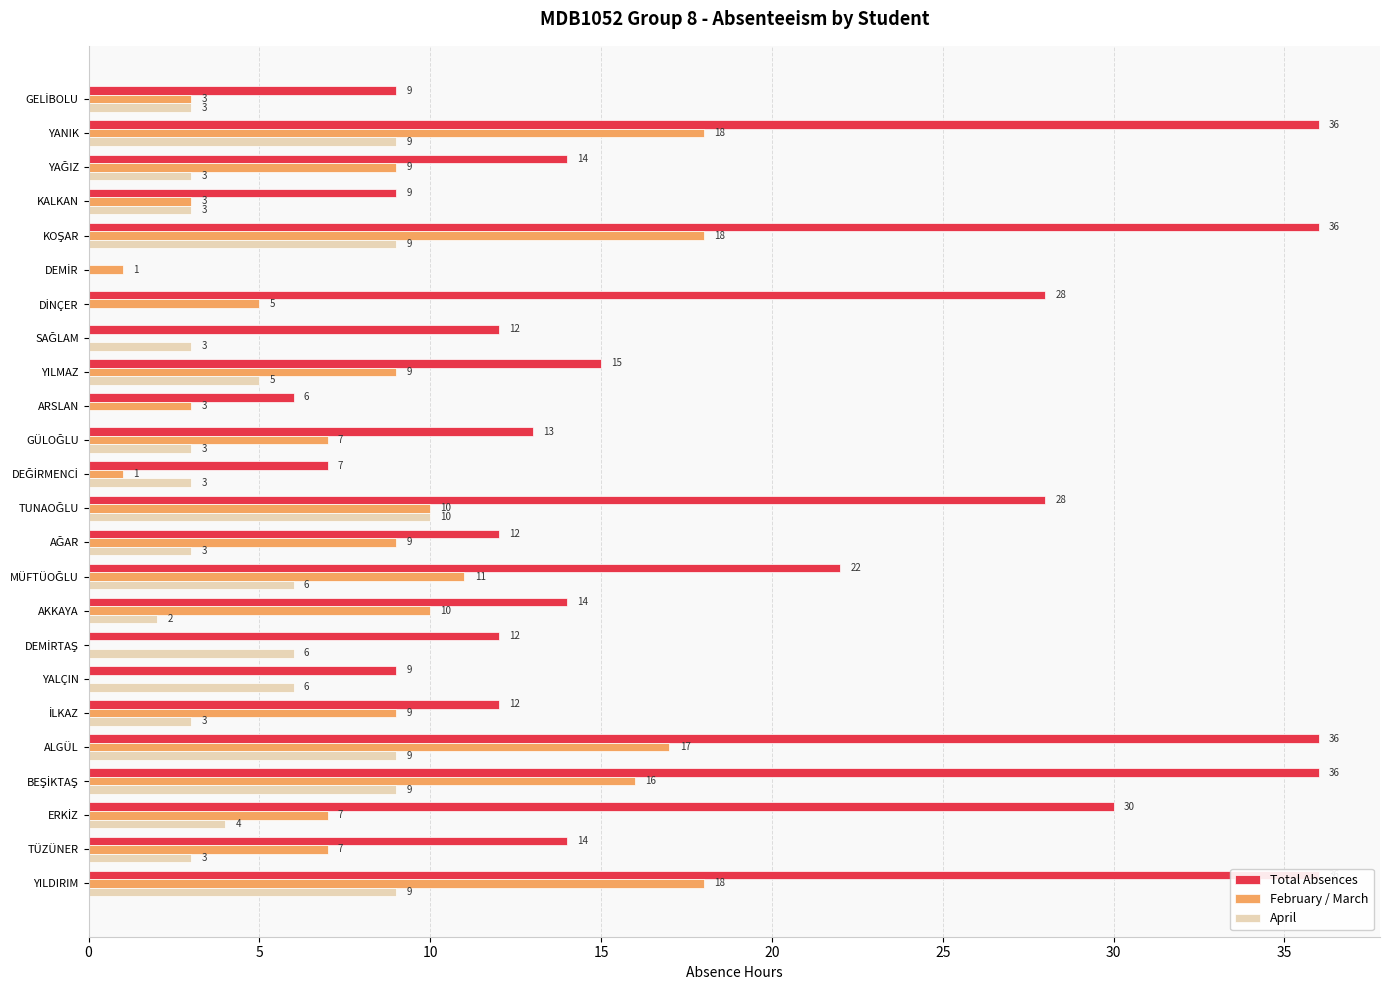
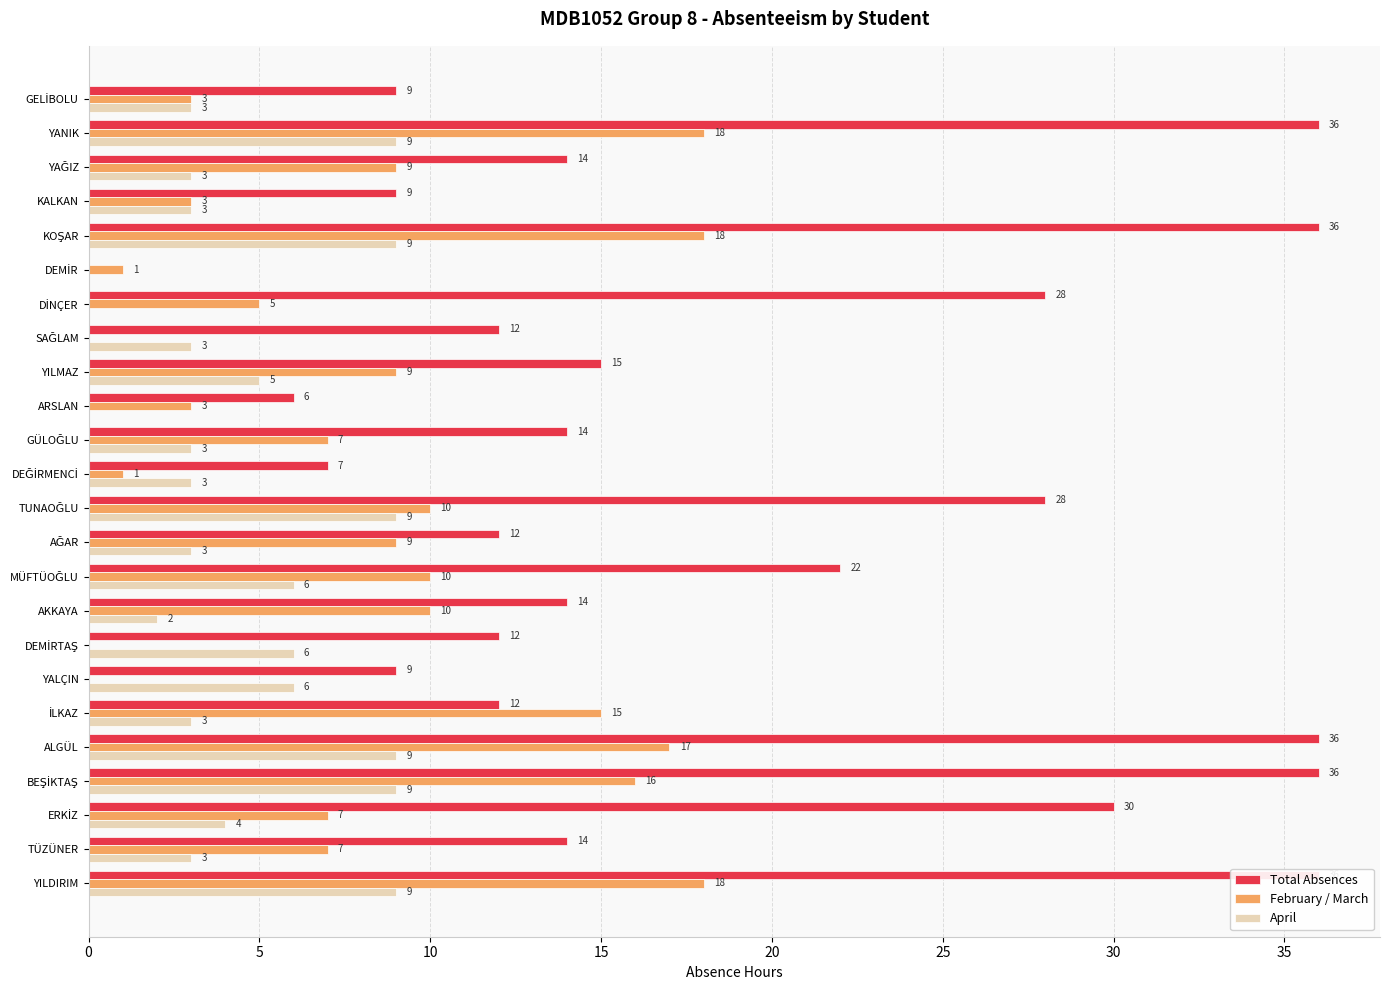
  {
    "Total Absences": {
      "GELİBOLU": 9,
      "YANIK": 36,
      "YAĞIZ": 14,
      "KALKAN": 9,
      "KOŞAR": 36,
      "DİNÇER": 28,
      "SAĞLAM": 12,
      "YILMAZ": 15,
      "ARSLAN": 6,
-     "GÜLOĞLU": 13,
+     "GÜLOĞLU": 14,
      "DEĞİRMENCİ": 7,
      "TUNAOĞLU": 28,
      "AĞAR": 12,
      "MÜFTÜOĞLU": 22,
      "AKKAYA": 14,
      "DEMİRTAŞ": 12,
      "YALÇIN": 9,
      "İLKAZ": 12,
      "ALGÜL": 36,
      "BEŞİKTAŞ": 36,
      "ERKİZ": 30,
      "TÜZÜNER": 14
    },
    "February / March": {
      "GELİBOLU": 3,
      "YANIK": 18,
      "YAĞIZ": 9,
      "KALKAN": 3,
      "KOŞAR": 18,
      "DEMİR": 1,
      "DİNÇER": 5,
      "YILMAZ": 9,
      "ARSLAN": 3,
      "GÜLOĞLU": 7,
      "DEĞİRMENCİ": 1,
      "TUNAOĞLU": 10,
      "AĞAR": 9,
-     "MÜFTÜOĞLU": 11,
+     "MÜFTÜOĞLU": 10,
      "AKKAYA": 10,
-     "İLKAZ": 9,
+     "İLKAZ": 15,
      "ALGÜL": 17,
      "BEŞİKTAŞ": 16,
      "ERKİZ": 7,
      "TÜZÜNER": 7,
      "YILDIRIM": 18
    },
    "April": {
      "GELİBOLU": 3,
      "YANIK": 9,
      "YAĞIZ": 3,
      "KALKAN": 3,
      "KOŞAR": 9,
      "SAĞLAM": 3,
      "YILMAZ": 5,
      "GÜLOĞLU": 3,
      "DEĞİRMENCİ": 3,
-     "TUNAOĞLU": 10,
+     "TUNAOĞLU": 9,
      "AĞAR": 3,
      "MÜFTÜOĞLU": 6,
      "AKKAYA": 2,
      "DEMİRTAŞ": 6,
      "YALÇIN": 6,
      "İLKAZ": 3,
      "ALGÜL": 9,
      "BEŞİKTAŞ": 9,
      "ERKİZ": 4,
      "TÜZÜNER": 3,
      "YILDIRIM": 9
    }
  }
